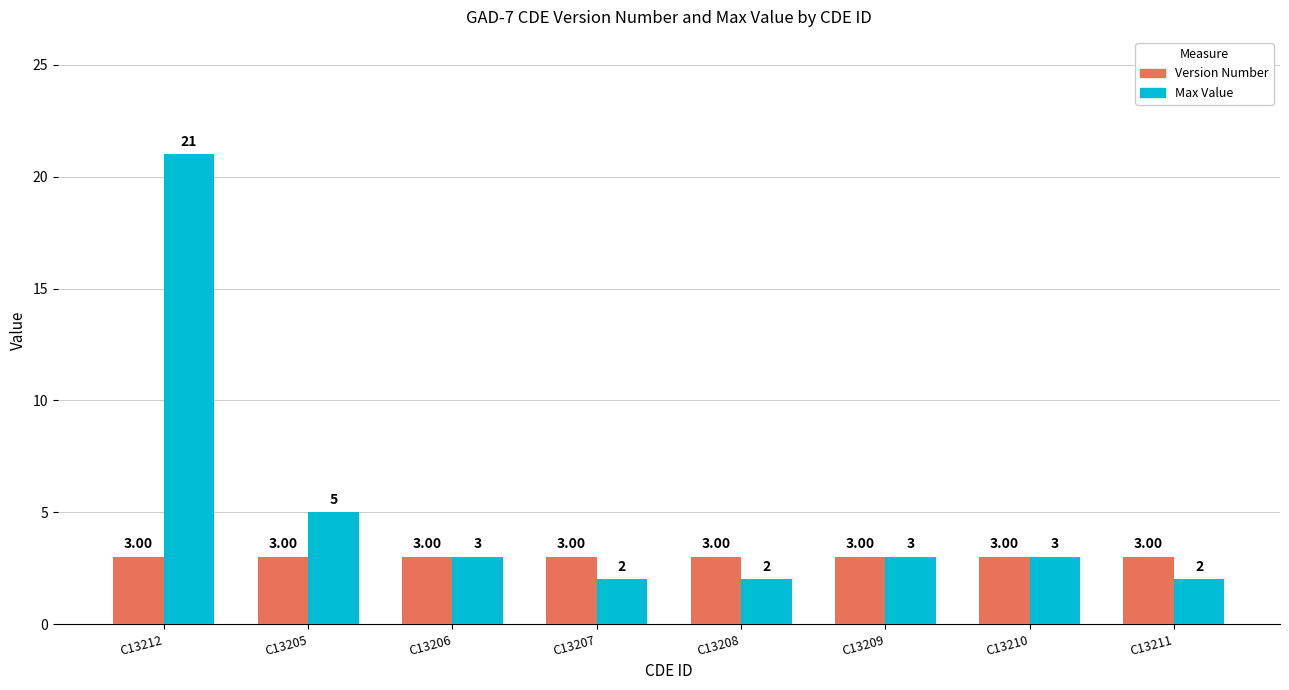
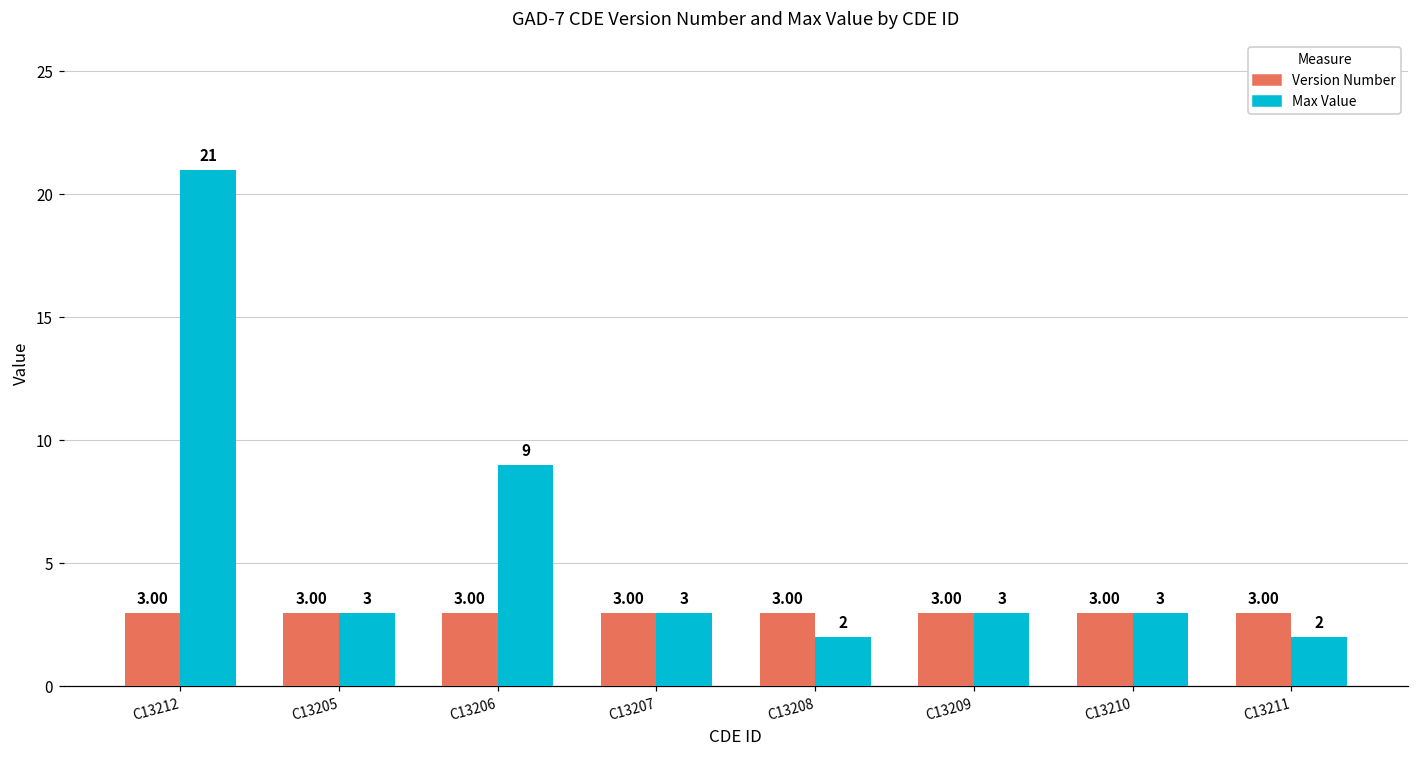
  {
    "Version Number": {
      "C13212": 3.00,
      "C13205": 3.00,
      "C13206": 3.00,
      "C13207": 3.00,
      "C13208": 3.00,
      "C13209": 3.00,
      "C13210": 3.00,
      "C13211": 3.00
    },
    "Max Value": {
      "C13212": 21,
-     "C13205": 5,
-     "C13206": 3,
-     "C13207": 2,
+     "C13205": 3,
+     "C13206": 9,
+     "C13207": 3,
      "C13208": 2,
      "C13209": 3,
      "C13210": 3,
      "C13211": 2
    }
  }
